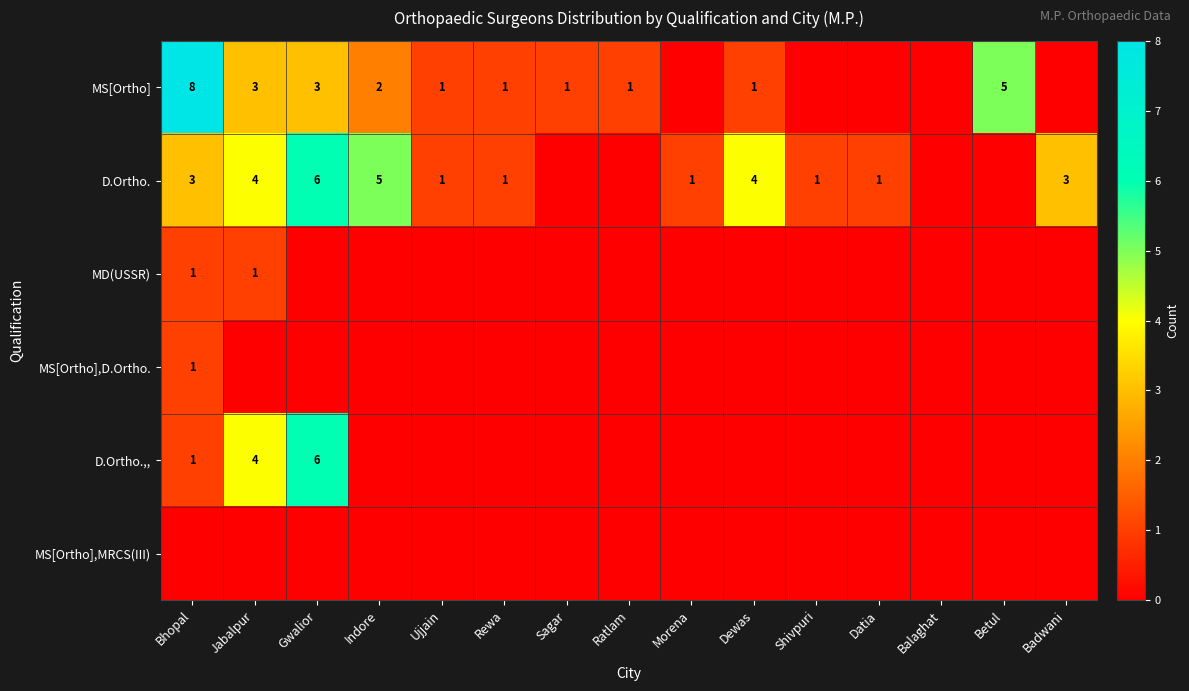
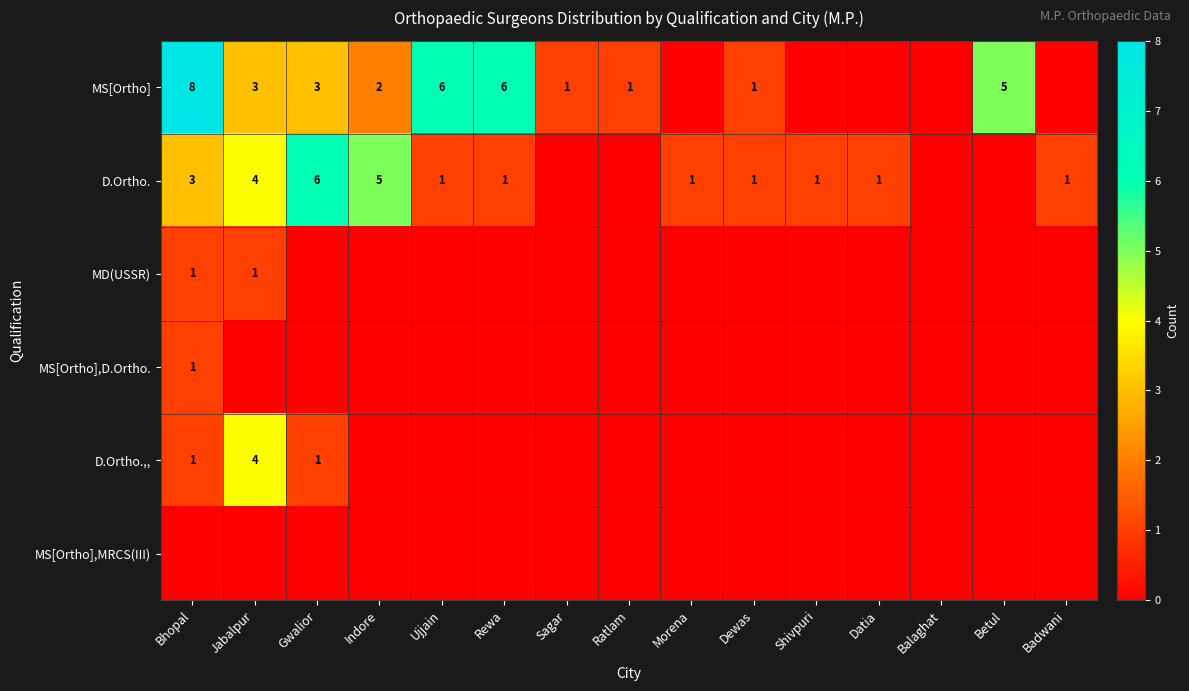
  {
    "MS[Ortho]": {
      "Bhopal": 8,
      "Jabalpur": 3,
      "Gwalior": 3,
      "Indore": 2,
-     "Ujjain": 1,
-     "Rewa": 1,
+     "Ujjain": 6,
+     "Rewa": 6,
      "Sagar": 1,
      "Ratlam": 1,
      "Dewas": 1,
      "Betul": 5
    },
    "D.Ortho.": {
      "Bhopal": 3,
      "Jabalpur": 4,
      "Gwalior": 6,
      "Indore": 5,
      "Ujjain": 1,
      "Rewa": 1,
      "Morena": 1,
-     "Dewas": 4,
+     "Dewas": 1,
      "Shivpuri": 1,
      "Datia": 1,
-     "Badwani": 3
+     "Badwani": 1
    },
    "MD(USSR)": {
      "Bhopal": 1,
      "Jabalpur": 1
    },
    "MS[Ortho],D.Ortho.": {
      "Bhopal": 1
    },
    "D.Ortho.,,": {
      "Bhopal": 1,
      "Jabalpur": 4,
-     "Gwalior": 6
+     "Gwalior": 1
    }
  }
